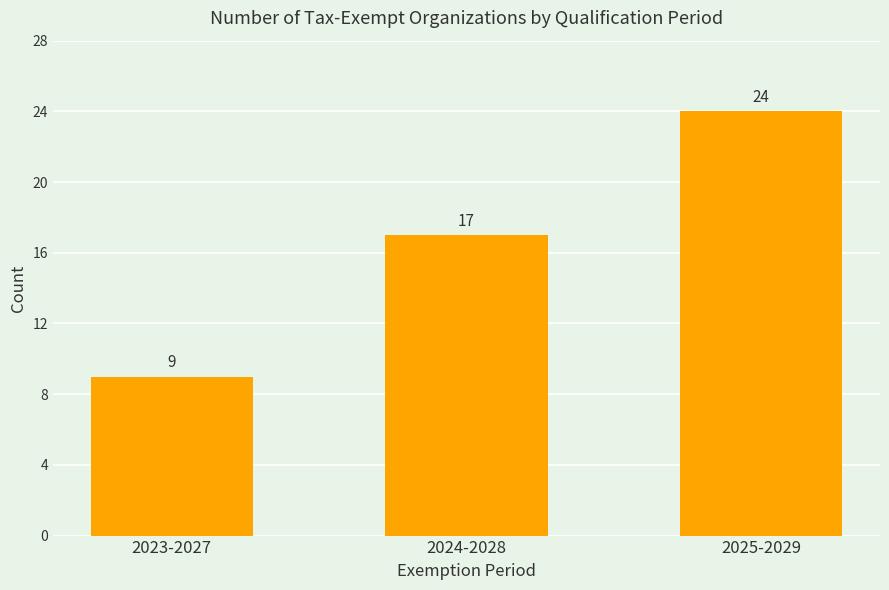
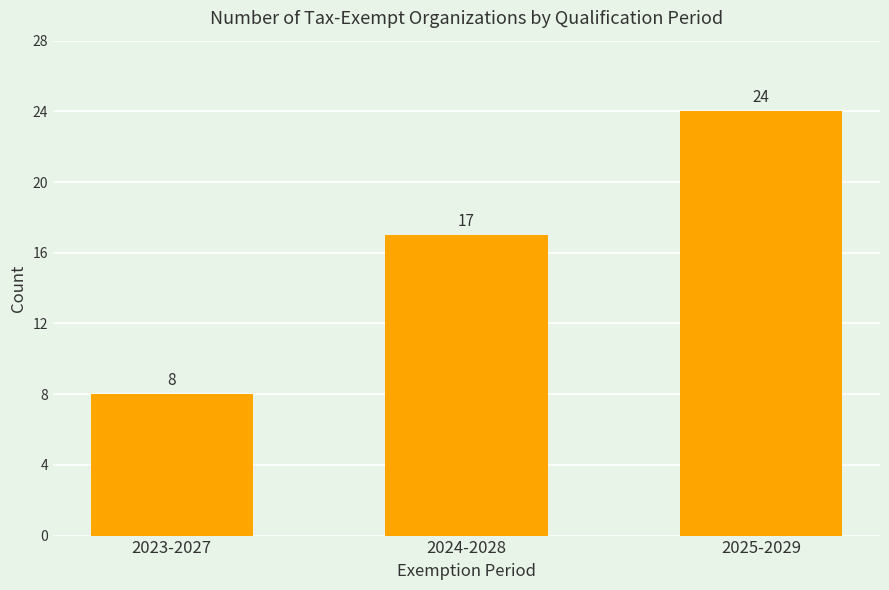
  {
-   "2023-2027": 9,
+   "2023-2027": 8,
    "2024-2028": 17,
    "2025-2029": 24
  }
